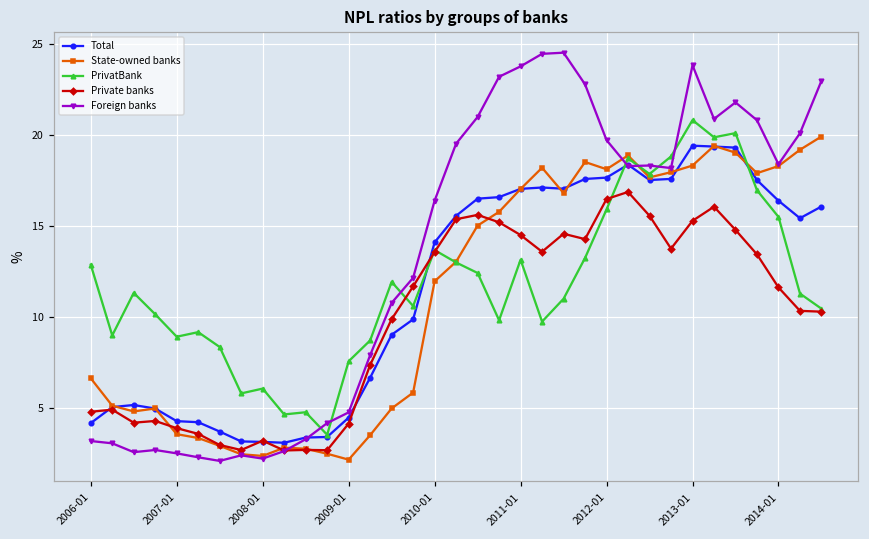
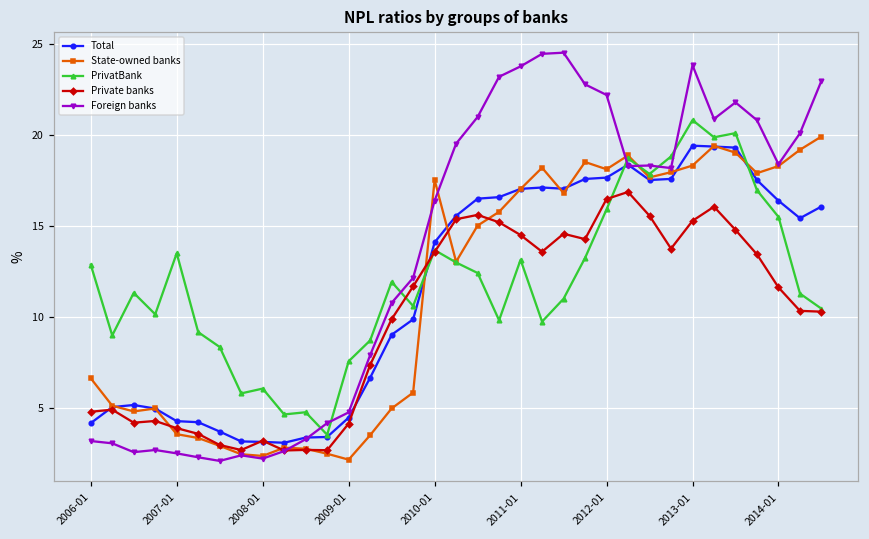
  {
    "Total": {
      "2006-01": 4.2,
      "2007-01": 4.3,
      "2009-01": 4.5,
      "2010-01": 14.1,
      "2012-01": 17.7,
      "2013-01": 19.4,
      "2014-01": 16.4
    },
    "State-owned banks": {
      "2006-01": 6.6,
      "2007-01": 3.6,
      "2009-01": 2.2,
-     "2010-01": 12.0,
+     "2010-01": 17.5,
      "2012-01": 18.1,
      "2013-01": 18.3
    },
    "PrivatBank": {
      "2006-01": 12.9,
-     "2007-01": 8.9,
+     "2007-01": 13.5,
      "2008-01": 6.1,
      "2009-01": 7.6,
      "2011-01": 13.1,
      "2012-01": 15.9,
      "2013-01": 20.8,
      "2014-01": 15.5
    },
    "Private banks": {
      "2006-01": 4.8,
      "2007-01": 3.9,
      "2009-01": 4.1,
      "2011-01": 14.5,
      "2012-01": 16.5,
      "2013-01": 15.3,
      "2014-01": 11.6
    },
    "Foreign banks": {
      "2006-01": 3.2,
      "2007-01": 2.5,
      "2009-01": 4.8,
      "2010-01": 16.4,
      "2011-01": 23.8,
-     "2012-01": 19.7,
+     "2012-01": 22.2,
      "2013-01": 23.8
    }
  }
